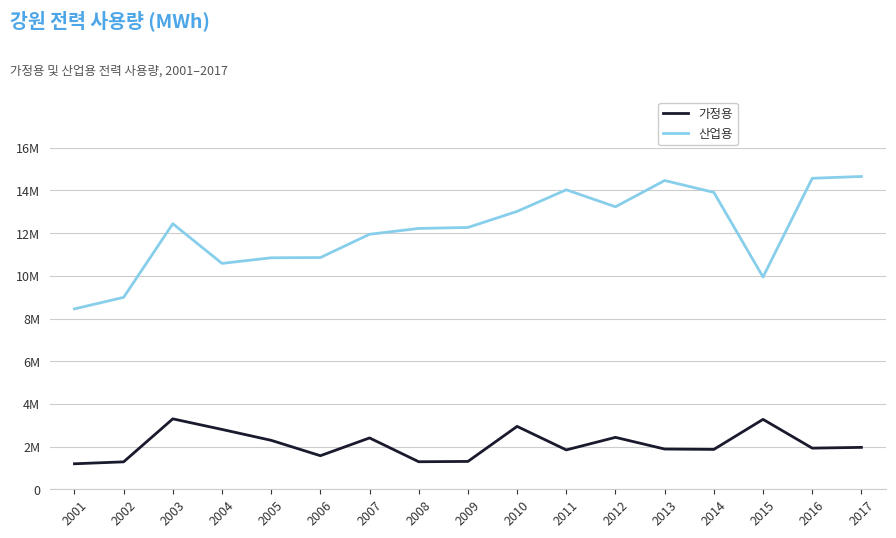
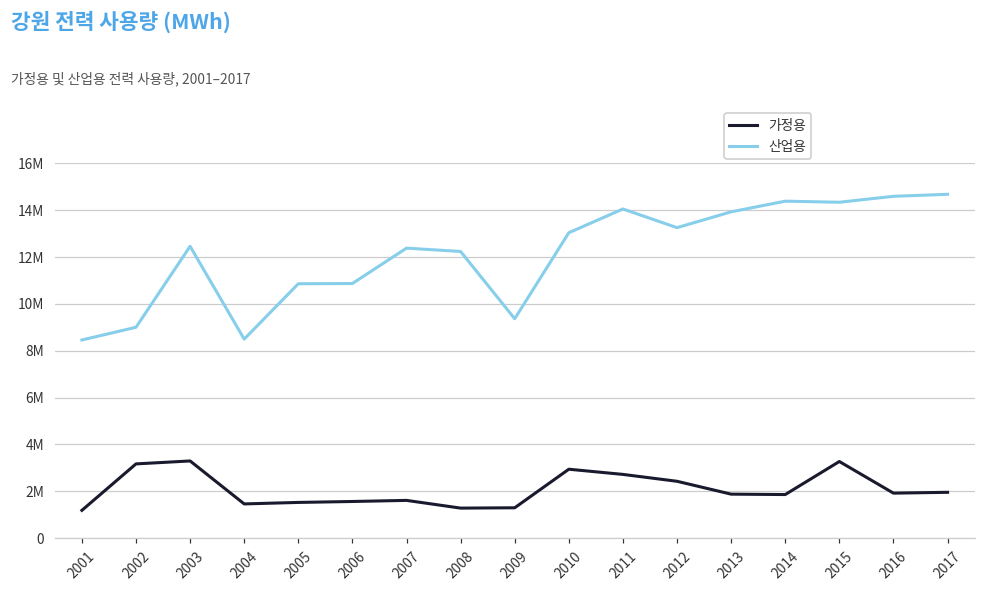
  {
    "가정용": {
      "2001": 1200000,
-     "2002": 1300000,
+     "2002": 3200000,
      "2003": 3300000,
-     "2004": 2800000,
-     "2005": 2300000,
+     "2004": 1500000,
+     "2005": 1500000,
      "2006": 1600000,
-     "2007": 2400000,
+     "2007": 1600000,
      "2008": 1300000,
      "2009": 1300000,
      "2010": 2900000,
-     "2011": 1800000,
+     "2011": 2700000,
      "2012": 2400000,
      "2013": 1900000,
      "2014": 1900000,
      "2015": 3300000,
      "2016": 1900000,
      "2017": 2000000
    },
    "산업용": {
      "2001": 8500000,
      "2002": 9000000,
      "2003": 12400000,
-     "2004": 10600000,
+     "2004": 8500000,
      "2005": 10800000,
      "2006": 10900000,
-     "2007": 11900000,
+     "2007": 12400000,
      "2008": 12200000,
-     "2009": 12300000,
+     "2009": 9400000,
      "2010": 13000000,
      "2011": 14000000,
      "2012": 13200000,
-     "2013": 14500000,
-     "2014": 13900000,
-     "2015": 9900000,
+     "2013": 13900000,
+     "2014": 14400000,
+     "2015": 14300000,
      "2016": 14600000,
      "2017": 14700000
    }
  }
